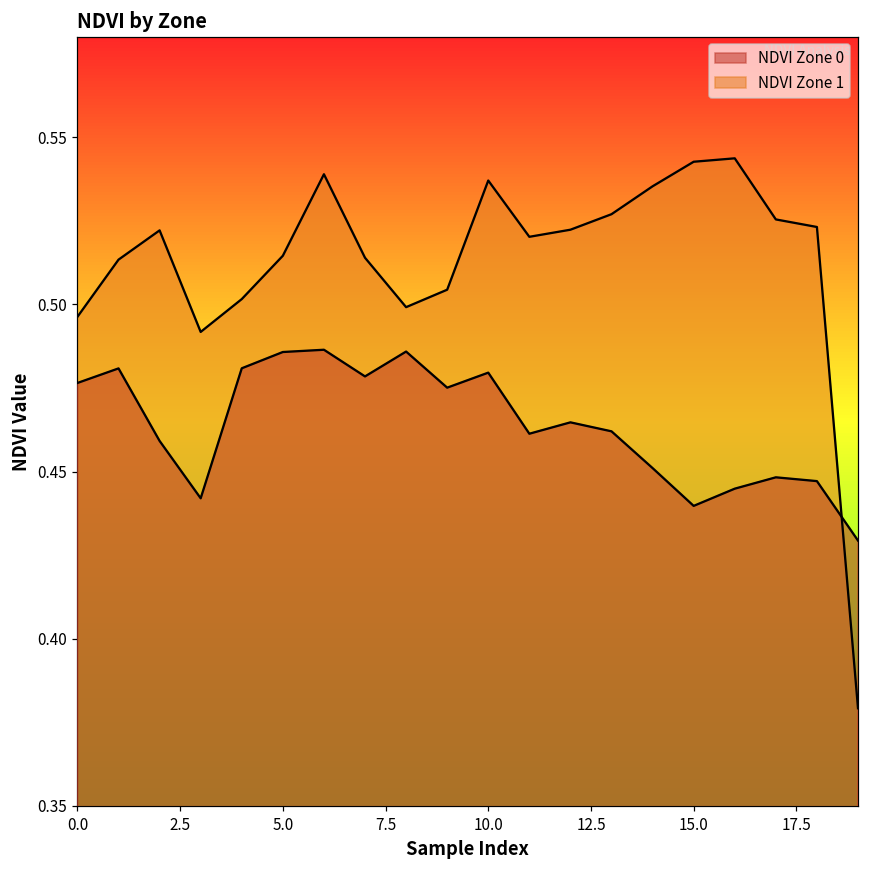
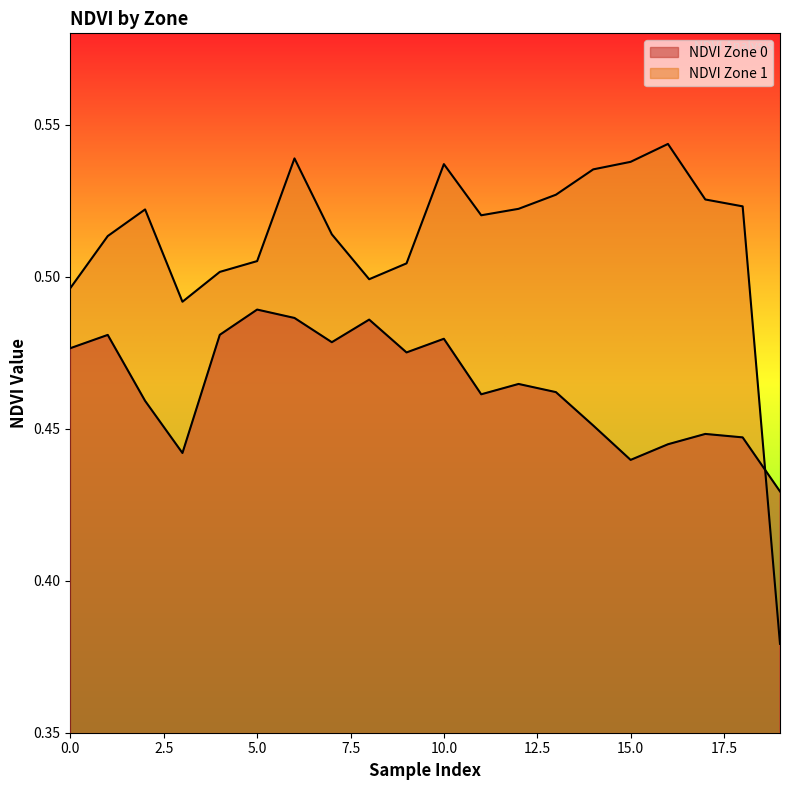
  {
    "NDVI Zone 0": {
      "0.0": 0.476,
-     "5.0": 0.486,
+     "5.0": 0.489,
      "10.0": 0.480,
      "15.0": 0.440
    },
    "NDVI Zone 1": {
      "0.0": 0.496,
-     "5.0": 0.514,
+     "5.0": 0.505,
      "10.0": 0.537,
-     "15.0": 0.543
+     "15.0": 0.538
    }
  }
